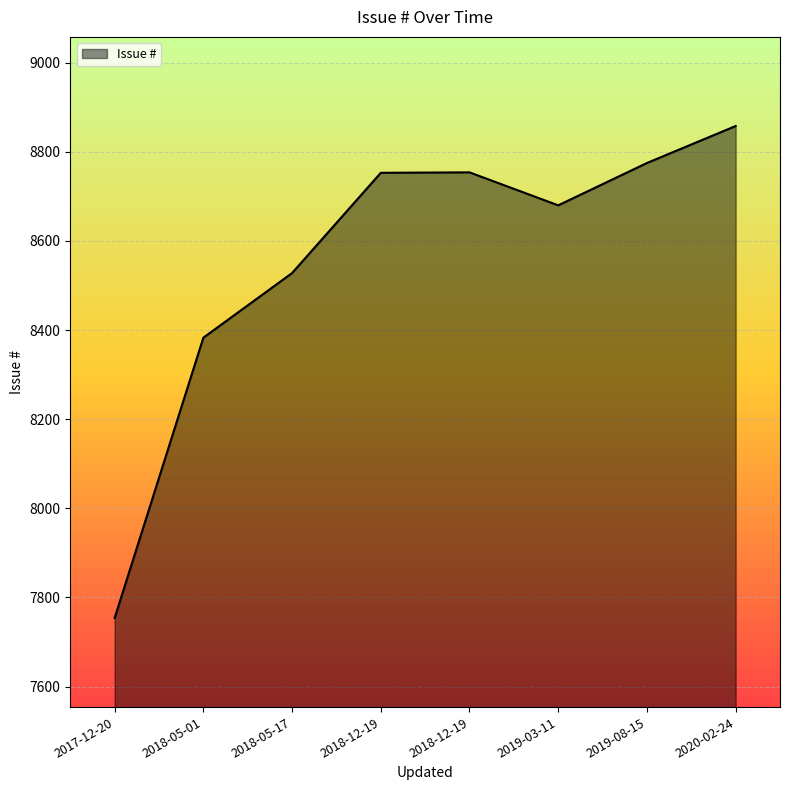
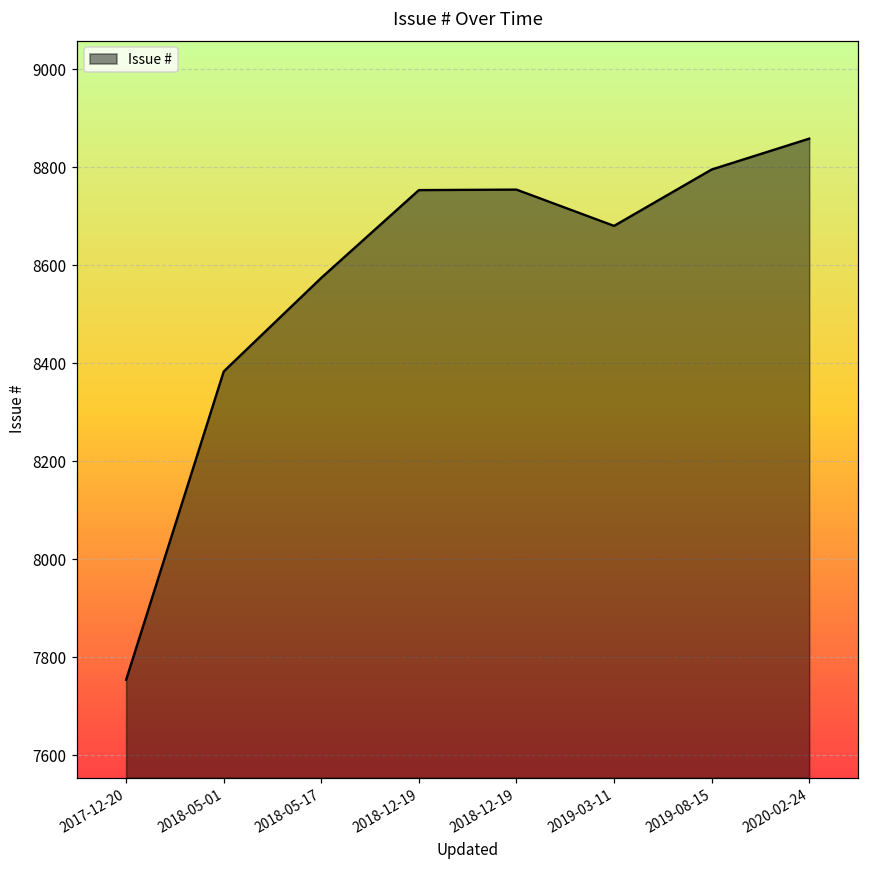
  {
    "2017-12-20": 7750,
    "2018-05-01": 8380,
-   "2018-05-17": 8530,
+   "2018-05-17": 8570,
    "2019-03-11": 8680,
-   "2019-08-15": 8780,
+   "2019-08-15": 8800,
    "2020-02-24": 8860
  }
